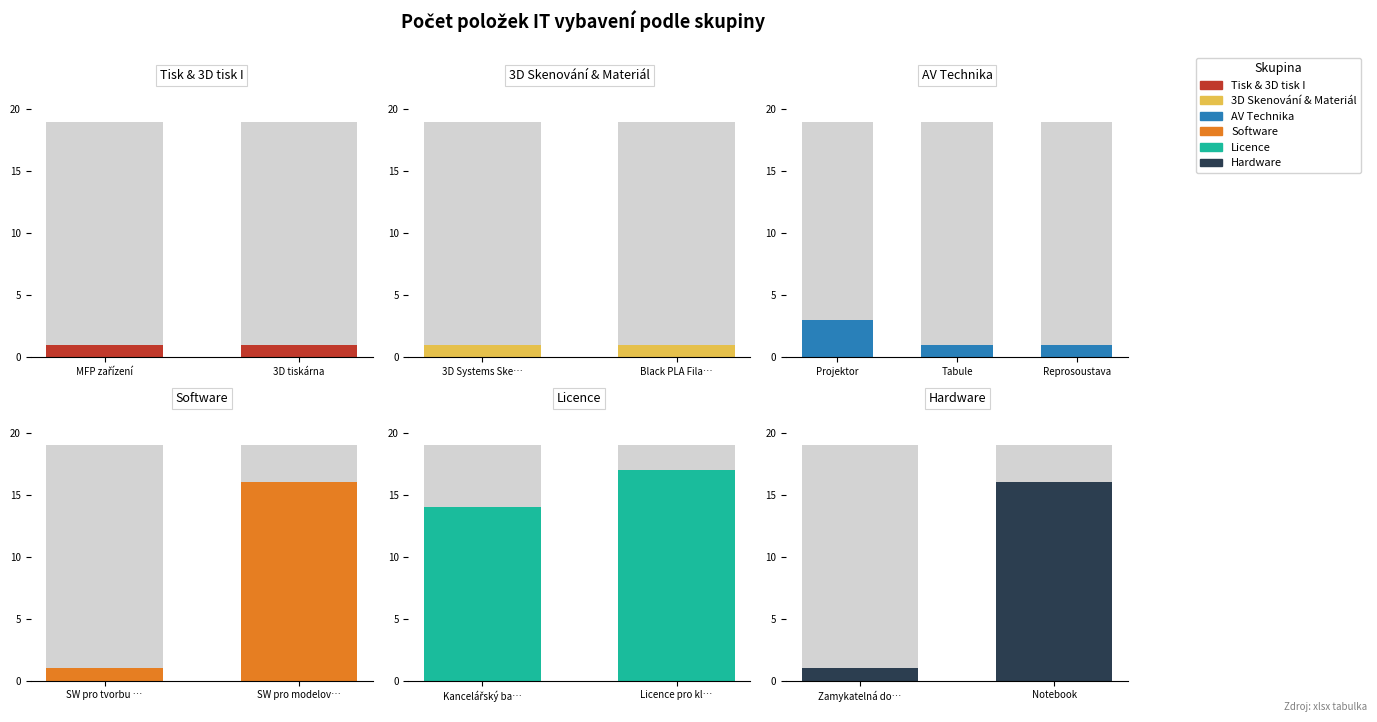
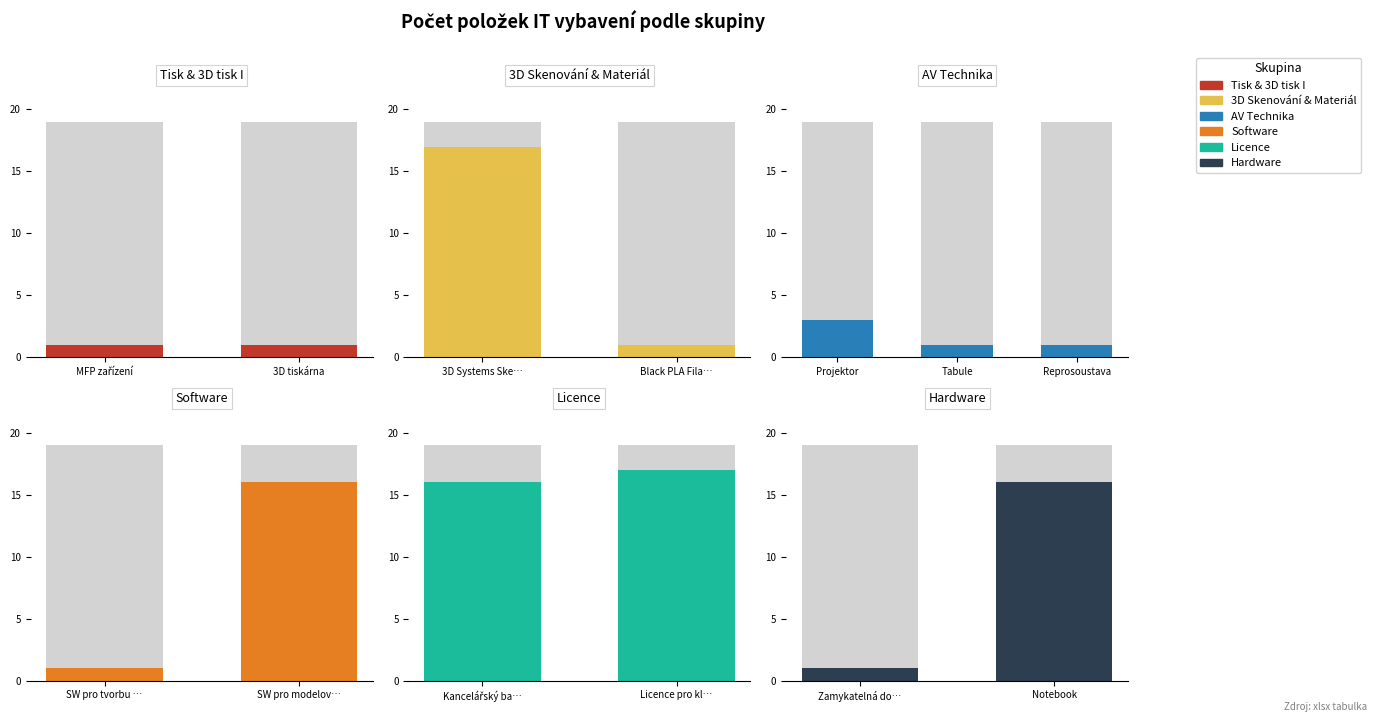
  {
    "3D Skenování & Materiál": {
      "3D Skenování & Materiál": {
-       "3D Systems Ske…": 1
+       "3D Systems Ske…": 17
      }
    },
    "Licence": {
      "Licence": {
-       "Kancelářský ba…": 14
+       "Kancelářský ba…": 16
      }
    }
  }
